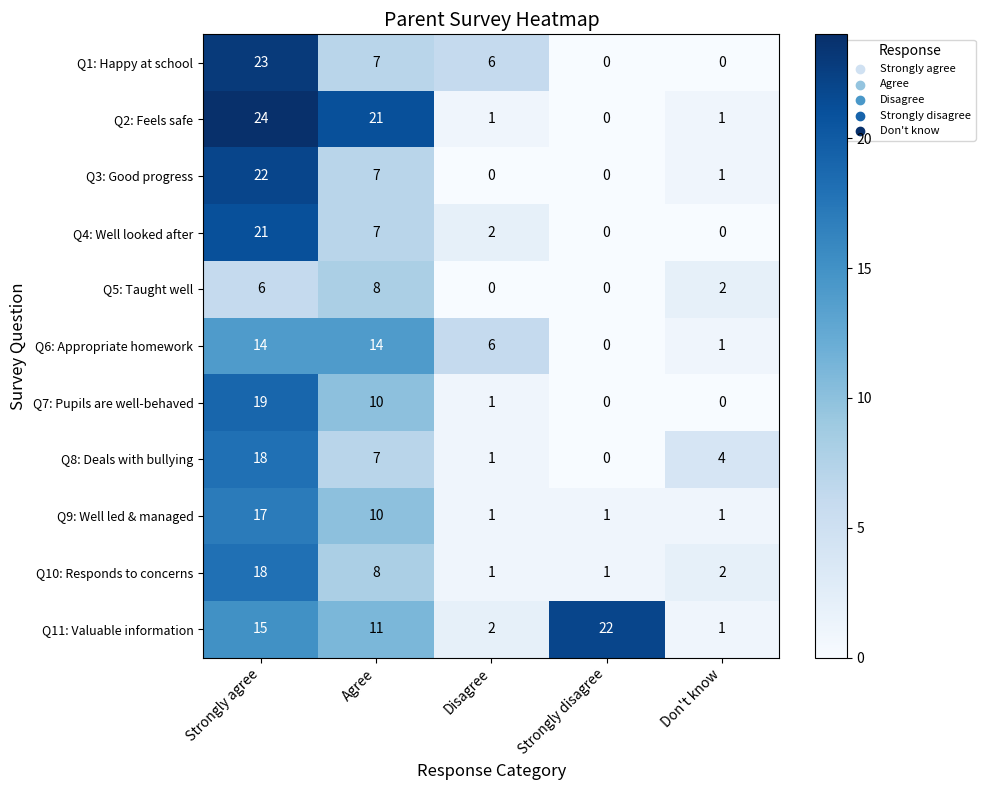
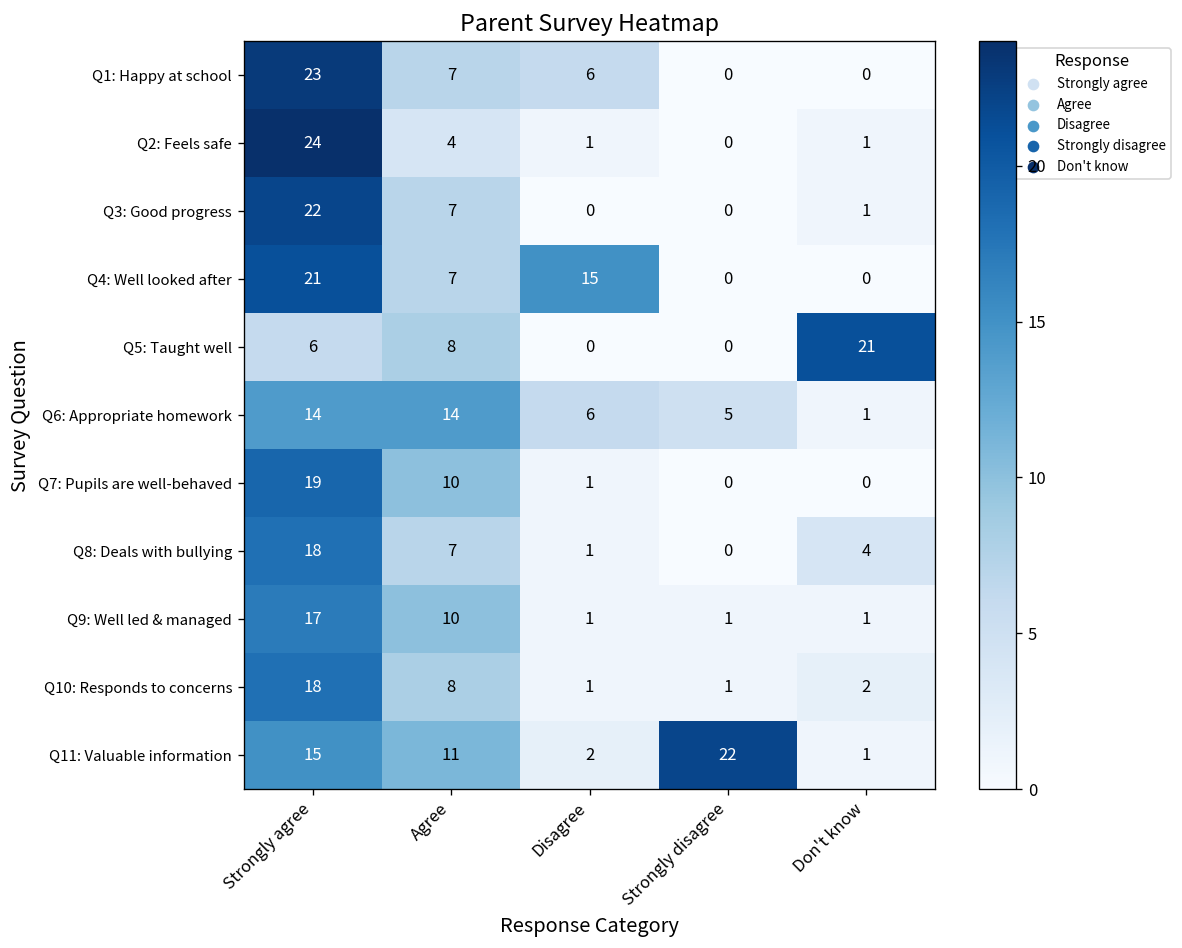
  {
    "Q1: Happy at school": {
      "Strongly agree": 23,
      "Agree": 7,
      "Disagree": 6,
      "Strongly disagree": 0,
      "Don't know": 0
    },
    "Q2: Feels safe": {
      "Strongly agree": 24,
-     "Agree": 21,
+     "Agree": 4,
      "Disagree": 1,
      "Strongly disagree": 0,
      "Don't know": 1
    },
    "Q3: Good progress": {
      "Strongly agree": 22,
      "Agree": 7,
      "Disagree": 0,
      "Strongly disagree": 0,
      "Don't know": 1
    },
    "Q4: Well looked after": {
      "Strongly agree": 21,
      "Agree": 7,
-     "Disagree": 2,
+     "Disagree": 15,
      "Strongly disagree": 0,
      "Don't know": 0
    },
    "Q5: Taught well": {
      "Strongly agree": 6,
      "Agree": 8,
      "Disagree": 0,
      "Strongly disagree": 0,
-     "Don't know": 2
+     "Don't know": 21
    },
    "Q6: Appropriate homework": {
      "Strongly agree": 14,
      "Agree": 14,
      "Disagree": 6,
-     "Strongly disagree": 0,
+     "Strongly disagree": 5,
      "Don't know": 1
    },
    "Q7: Pupils are well-behaved": {
      "Strongly agree": 19,
      "Agree": 10,
      "Disagree": 1,
      "Strongly disagree": 0,
      "Don't know": 0
    },
    "Q8: Deals with bullying": {
      "Strongly agree": 18,
      "Agree": 7,
      "Disagree": 1,
      "Strongly disagree": 0,
      "Don't know": 4
    },
    "Q9: Well led & managed": {
      "Strongly agree": 17,
      "Agree": 10,
      "Disagree": 1,
      "Strongly disagree": 1,
      "Don't know": 1
    },
    "Q10: Responds to concerns": {
      "Strongly agree": 18,
      "Agree": 8,
      "Disagree": 1,
      "Strongly disagree": 1,
      "Don't know": 2
    },
    "Q11: Valuable information": {
      "Strongly agree": 15,
      "Agree": 11,
      "Disagree": 2,
      "Strongly disagree": 22,
      "Don't know": 1
    }
  }
